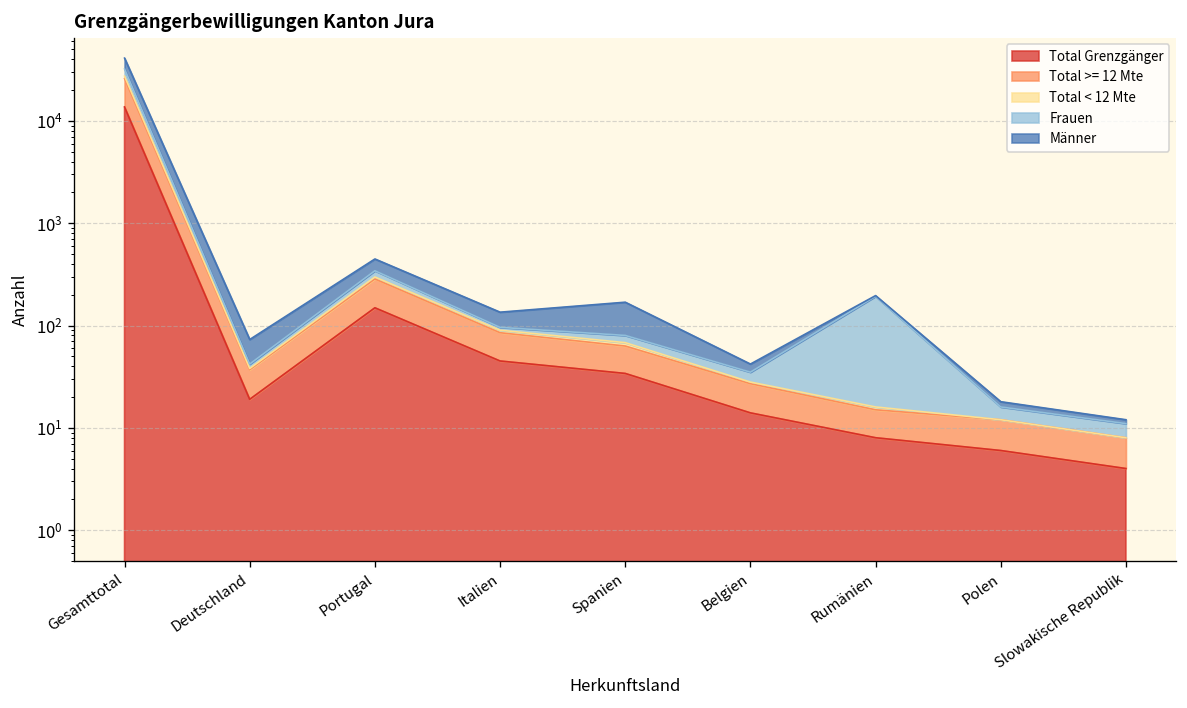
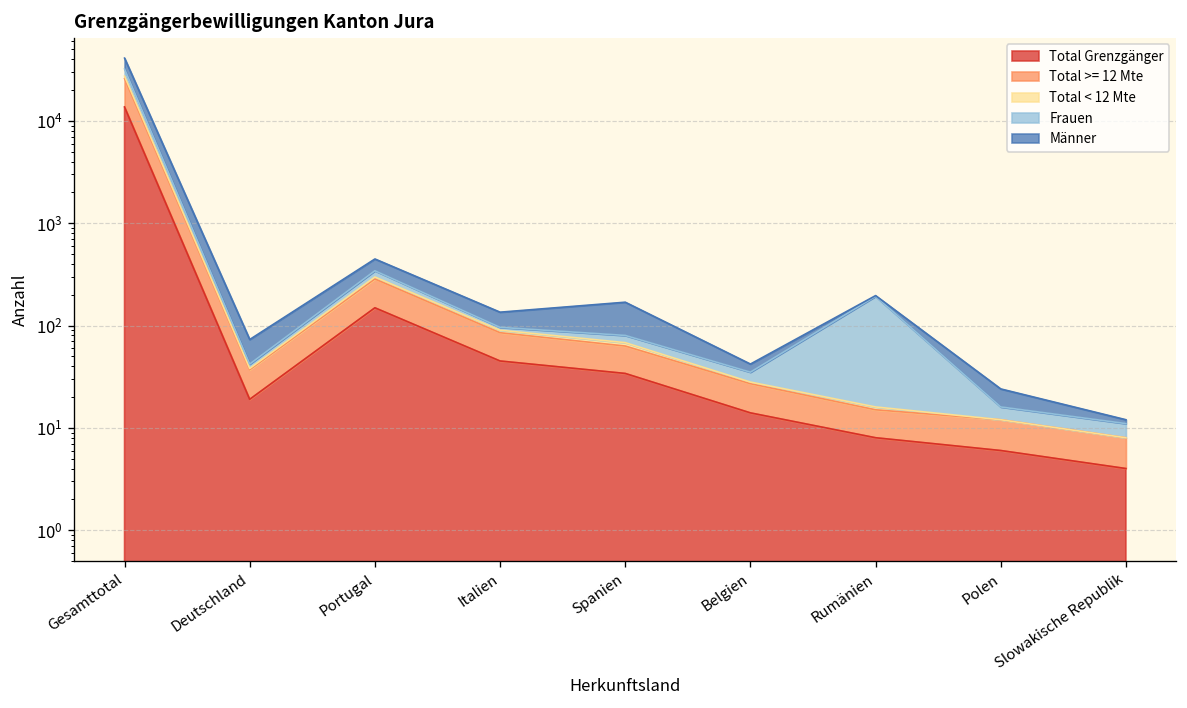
  {
    "Total Grenzgänger": {
      "Gesamttotal": 14000,
      "Deutschland": 19,
      "Portugal": 150,
      "Italien": 50,
      "Spanien": 34,
      "Belgien": 14,
      "Rumänien": 8,
      "Polen": 6,
      "Slowakische Republik": 4
    },
    "Total >= 12 Mte": {
      "Spanien": 29
    },
    "Total < 12 Mte": {
      "Spanien": 5
    },
    "Frauen": {
      "Gesamttotal": 5000,
      "Deutschland": 4,
      "Portugal": 50,
      "Spanien": 12,
      "Belgien": 7,
      "Polen": 4,
      "Slowakische Republik": 3
    },
    "Männer": {
      "Gesamttotal": 9000,
      "Deutschland": 31,
      "Portugal": 100,
      "Italien": 40,
      "Spanien": 90,
      "Belgien": 7,
-     "Polen": 2,
+     "Polen": 8,
      "Slowakische Republik": 1
    }
  }
